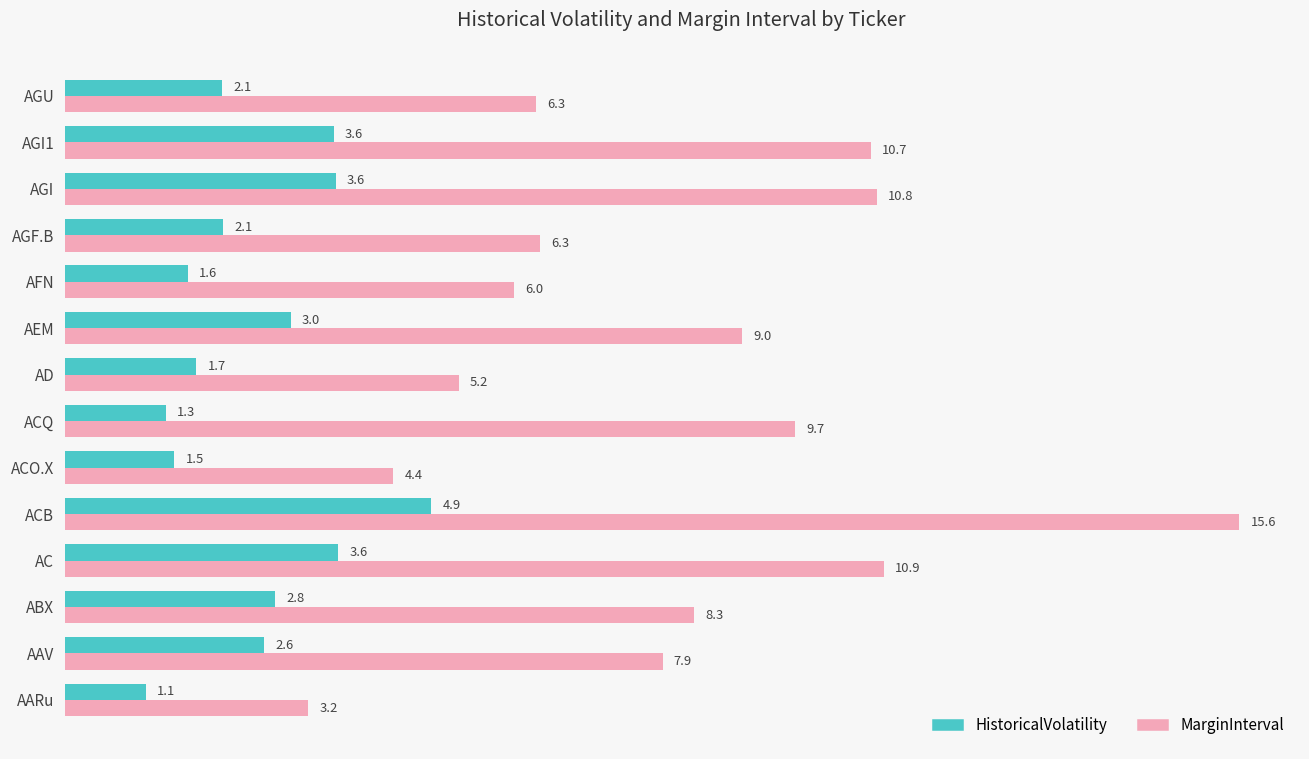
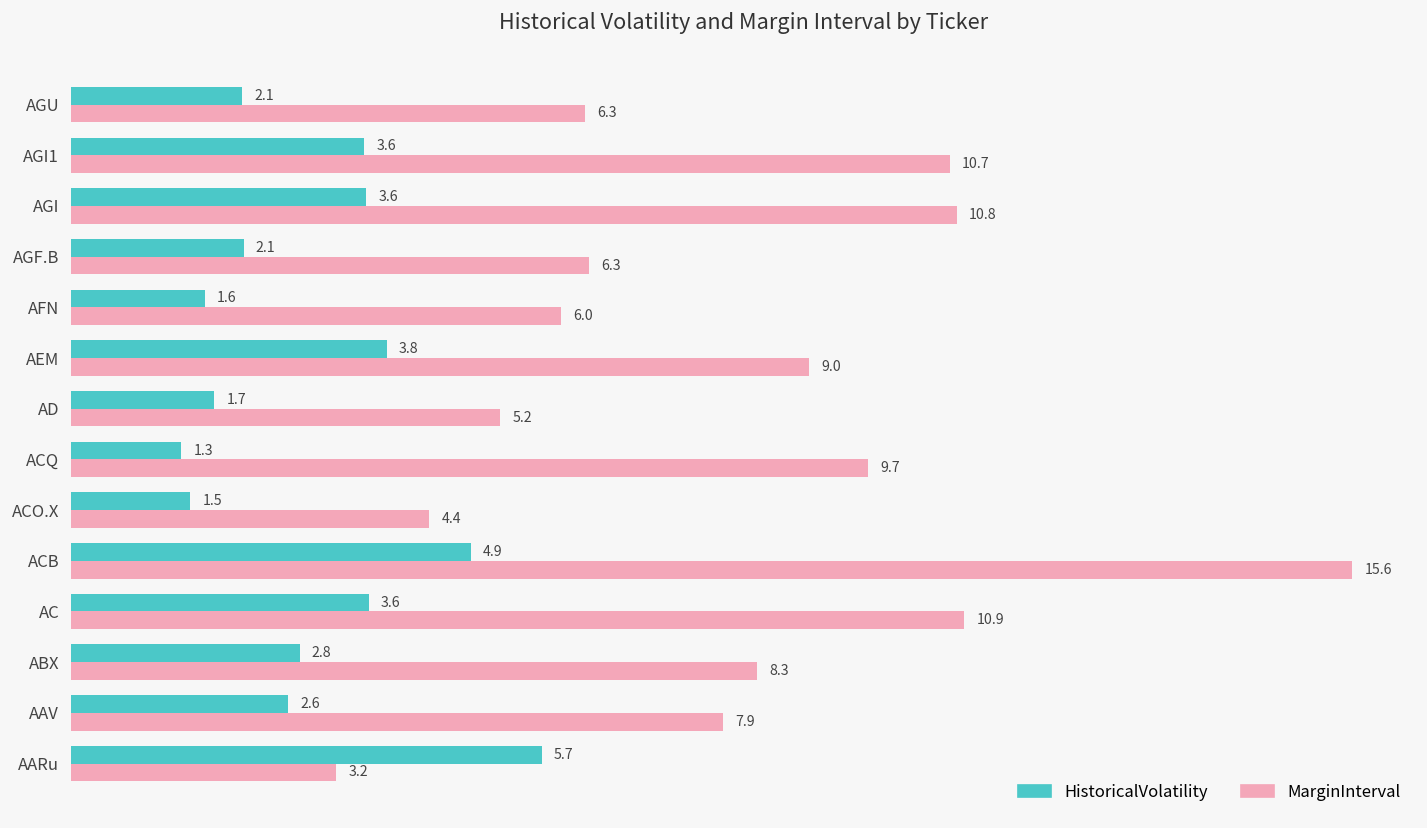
  {
    "HistoricalVolatility": {
      "AGU": 2.1,
      "AGI1": 3.6,
      "AGI": 3.6,
      "AGF.B": 2.1,
      "AFN": 1.6,
-     "AEM": 3.0,
+     "AEM": 3.8,
      "AD": 1.7,
      "ACQ": 1.3,
      "ACO.X": 1.5,
      "ACB": 4.9,
      "AC": 3.6,
      "ABX": 2.8,
      "AAV": 2.6,
-     "AARu": 1.1
+     "AARu": 5.7
    },
    "MarginInterval": {
      "AGU": 6.3,
      "AGI1": 10.7,
      "AGI": 10.8,
      "AGF.B": 6.3,
      "AFN": 6.0,
      "AEM": 9.0,
      "AD": 5.2,
      "ACQ": 9.7,
      "ACO.X": 4.4,
      "ACB": 15.6,
      "AC": 10.9,
      "ABX": 8.3,
      "AAV": 7.9,
      "AARu": 3.2
    }
  }
